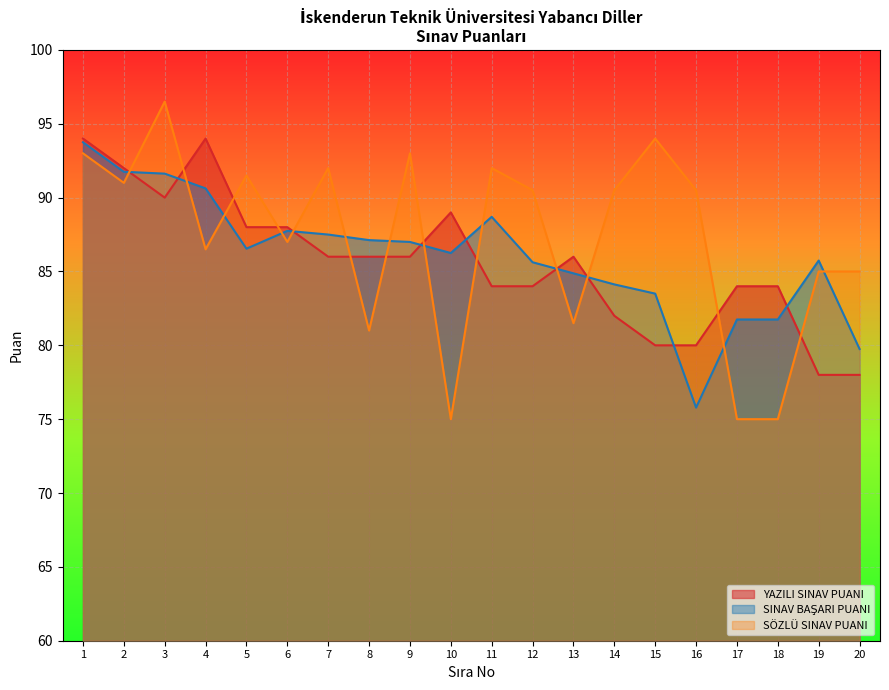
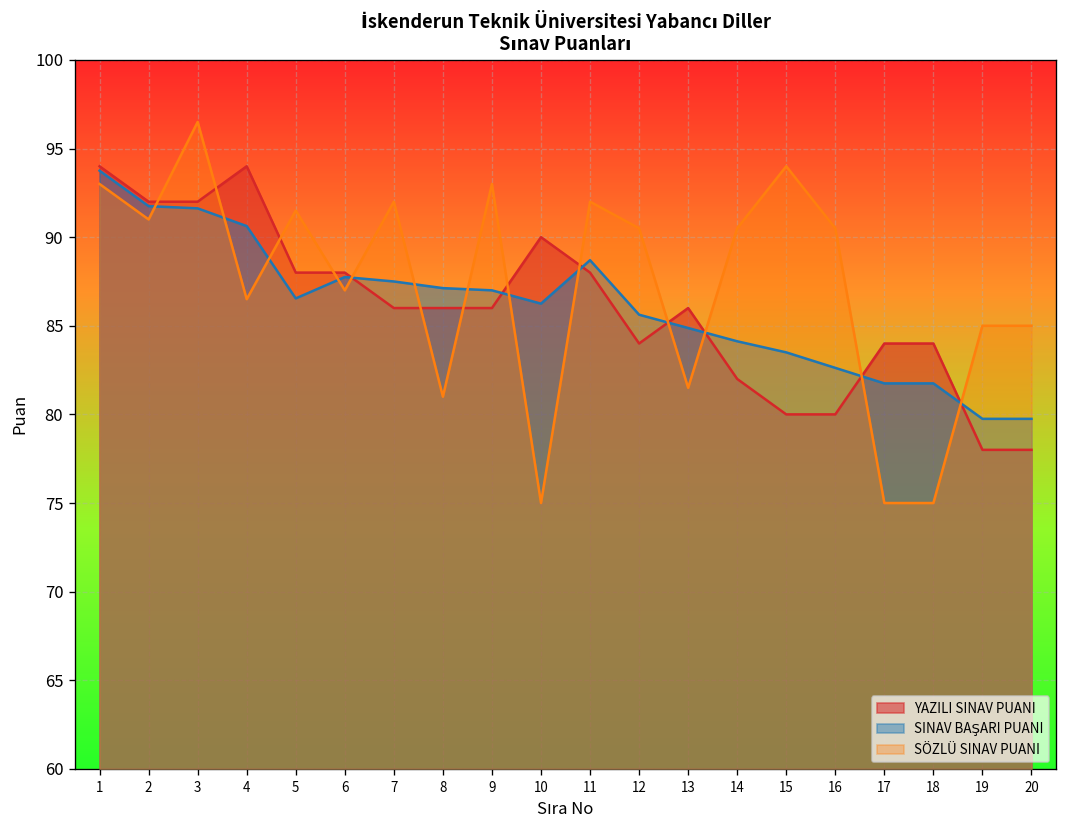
  {
    "YAZILI SINAV PUANI": {
      "1": 94,
      "2": 92,
-     "3": 90,
+     "3": 92,
      "4": 94,
      "5": 88,
      "6": 88,
      "7": 86,
      "8": 86,
      "9": 86,
-     "10": 89,
-     "11": 84,
+     "10": 90,
+     "11": 88,
      "12": 84,
      "13": 86,
      "14": 82,
      "15": 80,
      "16": 80,
      "17": 84,
      "18": 84,
      "19": 78,
      "20": 78
    },
    "SINAV BAŞARI PUANI": {
      "1": 93.8,
      "2": 91.8,
      "3": 91.6,
      "4": 90.6,
      "5": 86.5,
      "6": 87.8,
      "7": 87.5,
      "8": 87.1,
      "9": 87.0,
      "10": 86.3,
      "11": 88.7,
      "12": 85.6,
      "13": 84.9,
      "14": 84.1,
      "15": 83.5,
-     "16": 75.8,
+     "16": 82.6,
      "17": 81.8,
      "18": 81.8,
-     "19": 85.7,
+     "19": 79.8,
      "20": 79.8
    },
    "SÖZLÜ SINAV PUANI": {
      "1": 93.0,
      "2": 91.0,
      "3": 96.5,
      "4": 86.5,
      "5": 91.5,
      "6": 87.0,
      "7": 92.0,
      "8": 81.0,
      "9": 93.0,
      "10": 75.0,
      "11": 92.0,
      "12": 90.5,
      "13": 81.5,
      "14": 90.5,
      "15": 94.0,
      "16": 90.5,
      "17": 75.0,
      "18": 75.0,
      "19": 85.0,
      "20": 85.0
    }
  }
